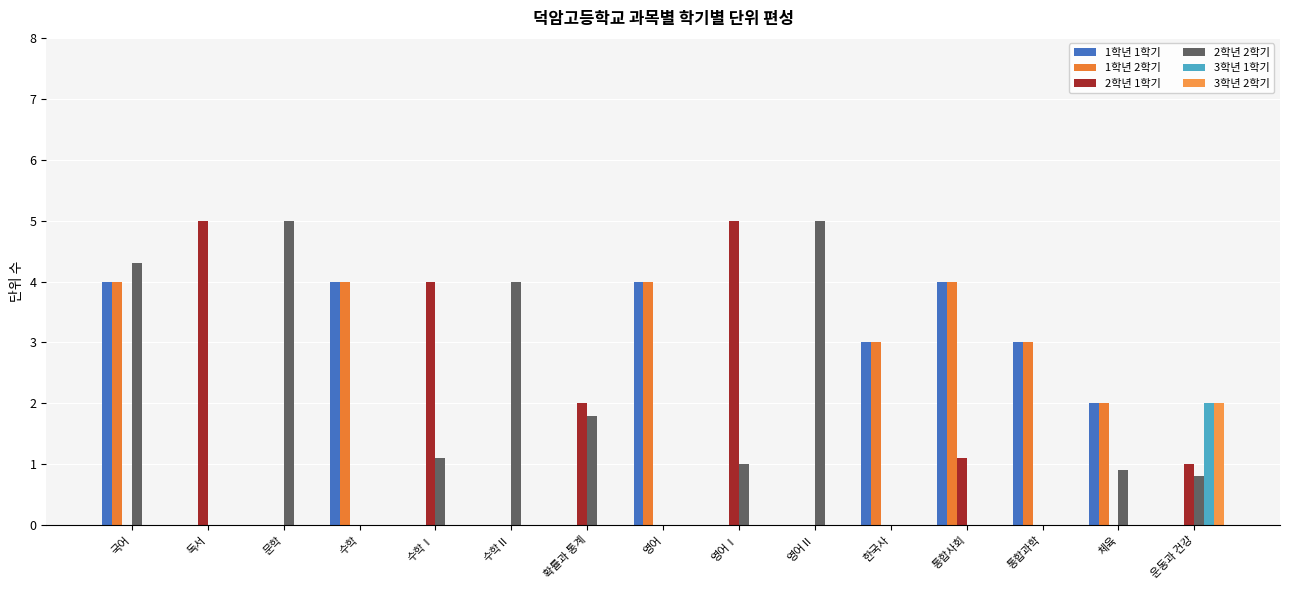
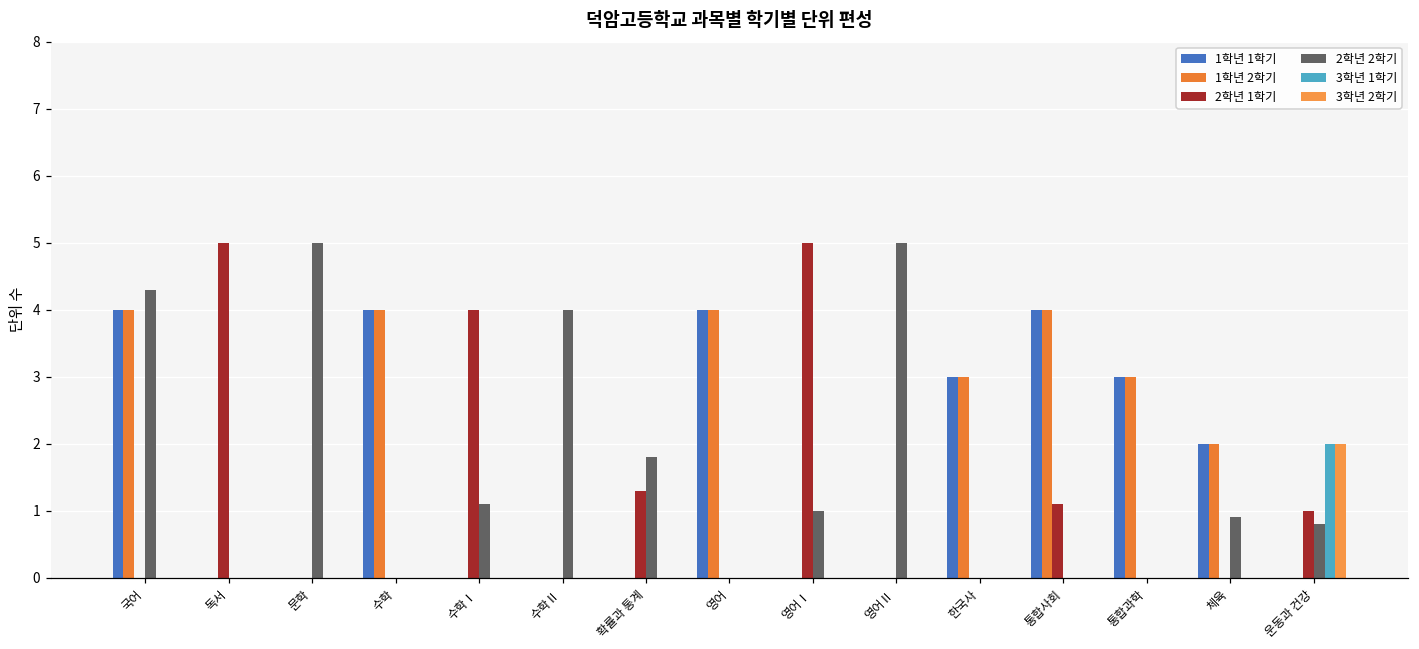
  {
    "2학년 1학기": {
      "국어": 0.0,
      "독서": 5.0,
      "문학": 0.0,
      "수학": 0.0,
      "수학Ⅰ": 4.0,
      "수학Ⅱ": 0.0,
-     "확률과 통계": 2.0,
+     "확률과 통계": 1.3,
      "영어": 0.0,
      "영어Ⅰ": 5.0,
      "영어Ⅱ": 0.0,
      "한국사": 0.0,
      "통합사회": 1.1,
      "통합과학": 0.0,
      "체육": 0.0,
      "운동과 건강": 1.0
    },
    "2학년 2학기": {
      "국어": 4.3,
      "독서": 0.0,
      "문학": 5.0,
      "수학": 0.0,
      "수학Ⅰ": 1.1,
      "수학Ⅱ": 4.0,
      "확률과 통계": 1.8,
      "영어": 0.0,
      "영어Ⅰ": 1.0,
      "영어Ⅱ": 5.0,
      "한국사": 0.0,
      "통합사회": 0.0,
      "통합과학": 0.0,
      "체육": 0.9,
      "운동과 건강": 0.8
    }
  }
